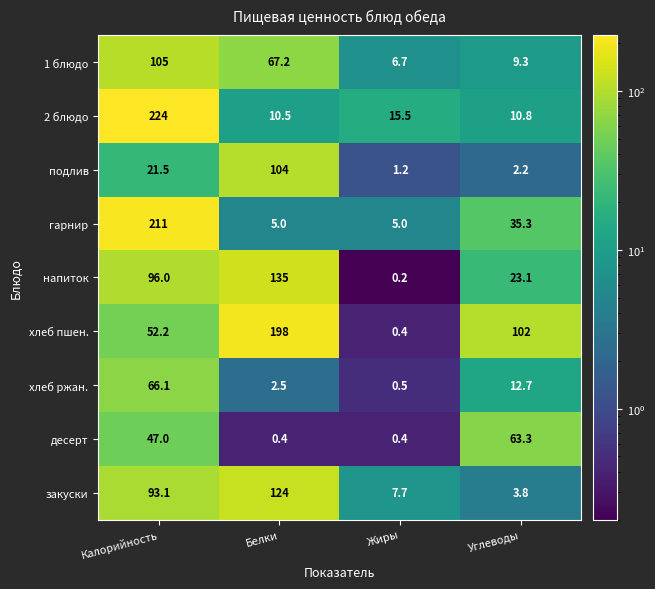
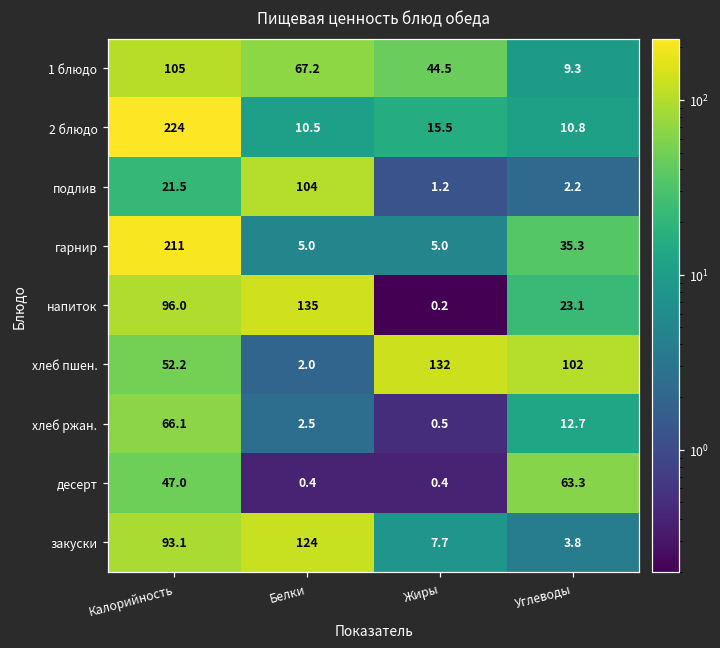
  {
    "1 блюдо": {
      "Калорийность": 105,
      "Белки": 67.2,
-     "Жиры": 6.7,
+     "Жиры": 44.5,
      "Углеводы": 9.3
    },
    "2 блюдо": {
      "Калорийность": 224,
      "Белки": 10.5,
      "Жиры": 15.5,
      "Углеводы": 10.8
    },
    "подлив": {
      "Калорийность": 21.5,
      "Белки": 104,
      "Жиры": 1.2,
      "Углеводы": 2.2
    },
    "гарнир": {
      "Калорийность": 211,
      "Белки": 5.0,
      "Жиры": 5.0,
      "Углеводы": 35.3
    },
    "напиток": {
      "Калорийность": 96.0,
      "Белки": 135,
      "Жиры": 0.2,
      "Углеводы": 23.1
    },
    "хлеб пшен.": {
      "Калорийность": 52.2,
-     "Белки": 198,
-     "Жиры": 0.4,
+     "Белки": 2.0,
+     "Жиры": 132,
      "Углеводы": 102
    },
    "хлеб ржан.": {
      "Калорийность": 66.1,
      "Белки": 2.5,
      "Жиры": 0.5,
      "Углеводы": 12.7
    },
    "десерт": {
      "Калорийность": 47.0,
      "Белки": 0.4,
      "Жиры": 0.4,
      "Углеводы": 63.3
    },
    "закуски": {
      "Калорийность": 93.1,
      "Белки": 124,
      "Жиры": 7.7,
      "Углеводы": 3.8
    }
  }
